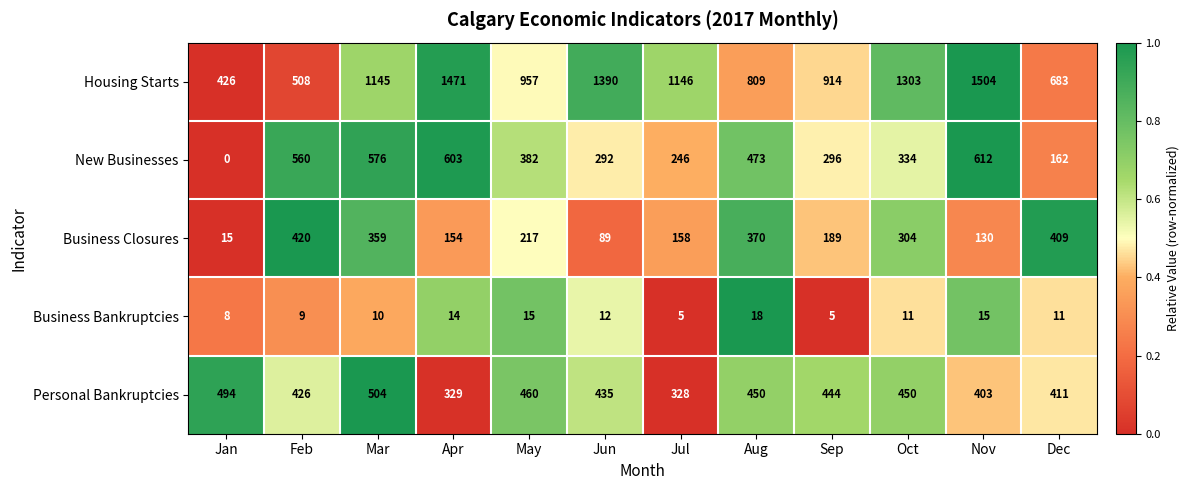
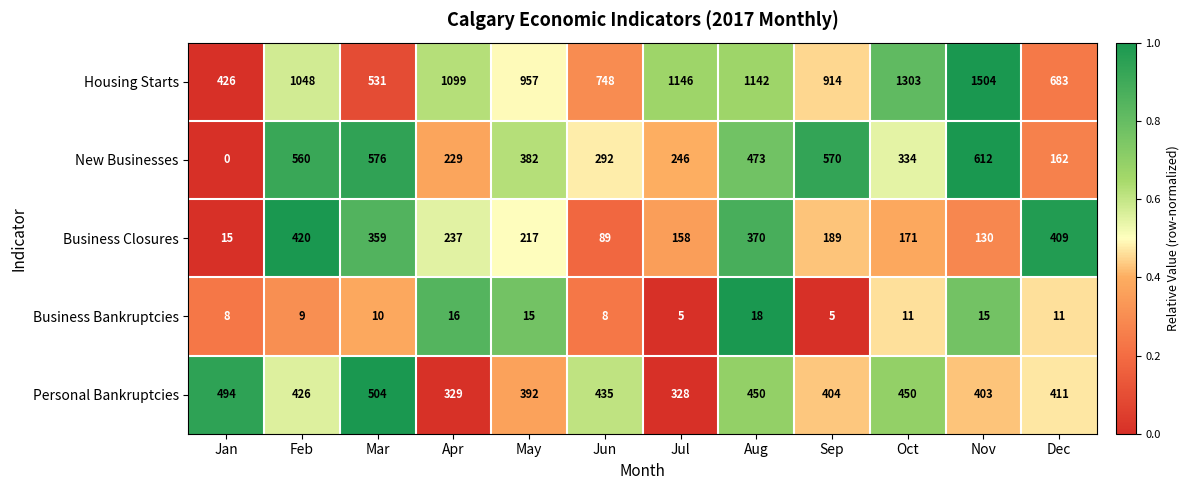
  {
    "Housing Starts": {
      "Jan": 426,
-     "Feb": 508,
-     "Mar": 1145,
-     "Apr": 1471,
+     "Feb": 1048,
+     "Mar": 531,
+     "Apr": 1099,
      "May": 957,
-     "Jun": 1390,
+     "Jun": 748,
      "Jul": 1146,
-     "Aug": 809,
+     "Aug": 1142,
      "Sep": 914,
      "Oct": 1303,
      "Nov": 1504,
      "Dec": 683
    },
    "New Businesses": {
      "Jan": 0,
      "Feb": 560,
      "Mar": 576,
-     "Apr": 603,
+     "Apr": 229,
      "May": 382,
      "Jun": 292,
      "Jul": 246,
      "Aug": 473,
-     "Sep": 296,
+     "Sep": 570,
      "Oct": 334,
      "Nov": 612,
      "Dec": 162
    },
    "Business Closures": {
      "Jan": 15,
      "Feb": 420,
      "Mar": 359,
-     "Apr": 154,
+     "Apr": 237,
      "May": 217,
      "Jun": 89,
      "Jul": 158,
      "Aug": 370,
      "Sep": 189,
-     "Oct": 304,
+     "Oct": 171,
      "Nov": 130,
      "Dec": 409
    },
    "Business Bankruptcies": {
      "Jan": 8,
      "Feb": 9,
      "Mar": 10,
-     "Apr": 14,
+     "Apr": 16,
      "May": 15,
-     "Jun": 12,
+     "Jun": 8,
      "Jul": 5,
      "Aug": 18,
      "Sep": 5,
      "Oct": 11,
      "Nov": 15,
      "Dec": 11
    },
    "Personal Bankruptcies": {
      "Jan": 494,
      "Feb": 426,
      "Mar": 504,
      "Apr": 329,
-     "May": 460,
+     "May": 392,
      "Jun": 435,
      "Jul": 328,
      "Aug": 450,
-     "Sep": 444,
+     "Sep": 404,
      "Oct": 450,
      "Nov": 403,
      "Dec": 411
    }
  }
